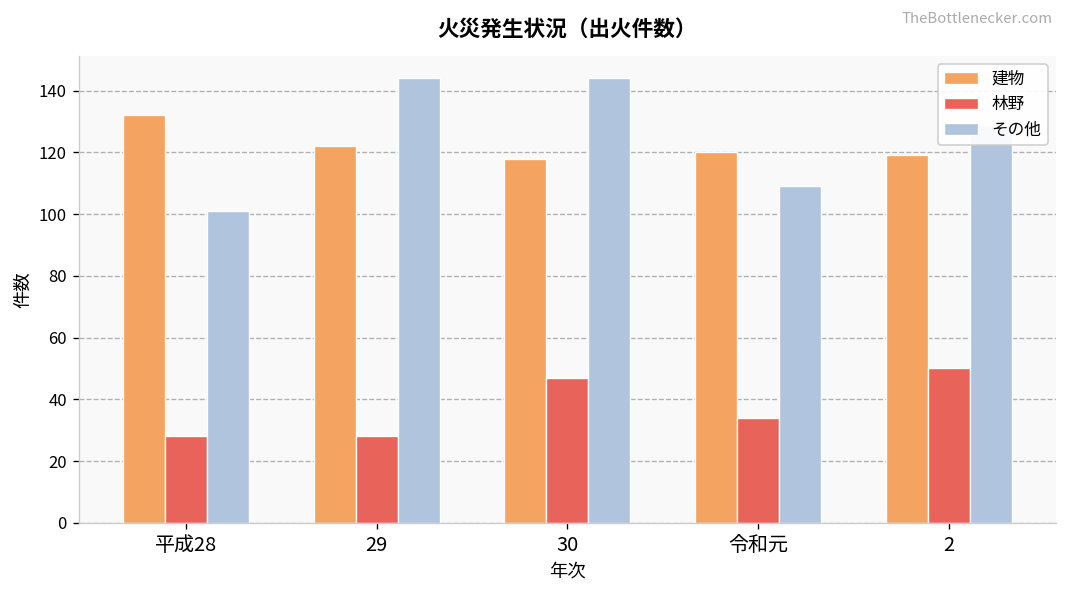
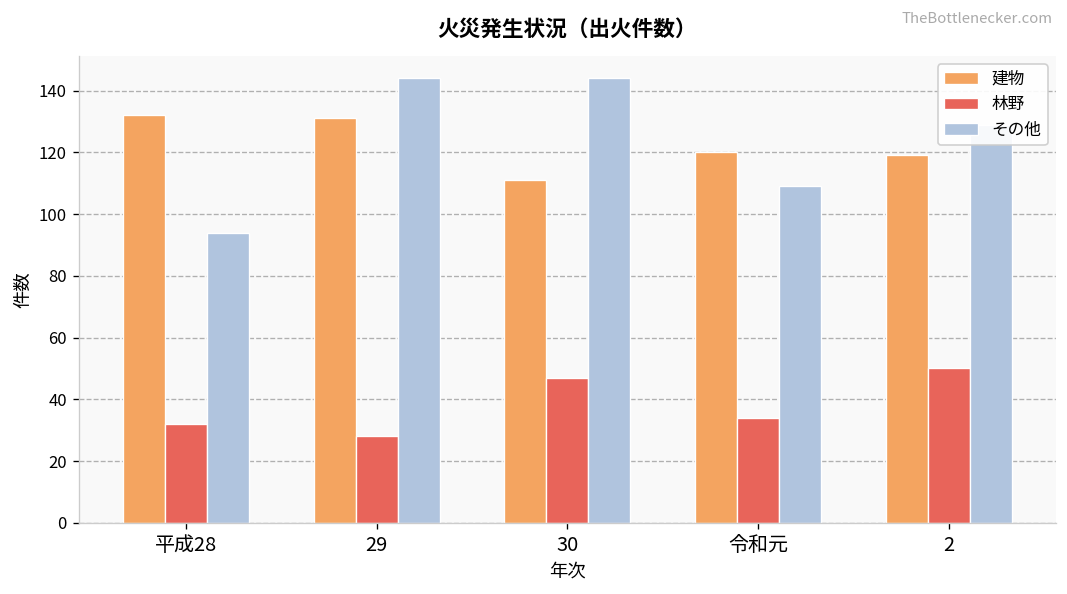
  {
    "建物": {
      "平成28": 132,
-     "29": 122,
-     "30": 118,
+     "29": 131,
+     "30": 111,
      "令和元": 120,
      "2": 119
    },
    "林野": {
-     "平成28": 28,
+     "平成28": 32,
      "29": 28,
      "30": 47,
      "令和元": 34,
      "2": 50
    },
    "その他": {
-     "平成28": 101,
+     "平成28": 94,
      "29": 144,
      "30": 144,
      "令和元": 109
    }
  }
